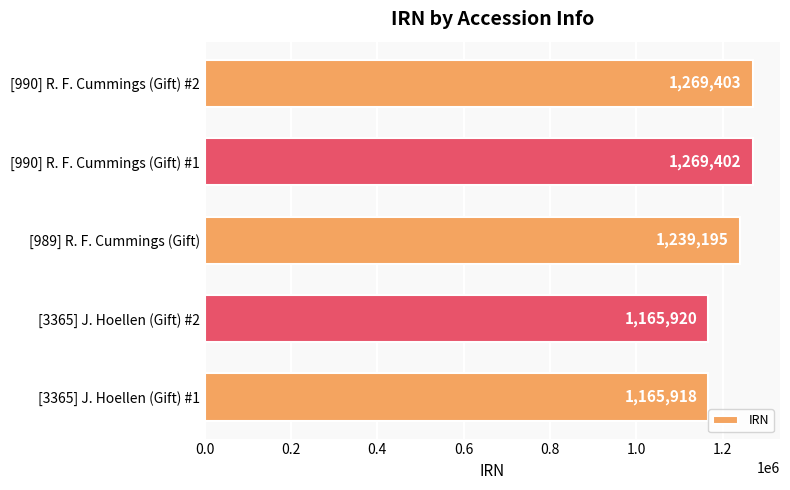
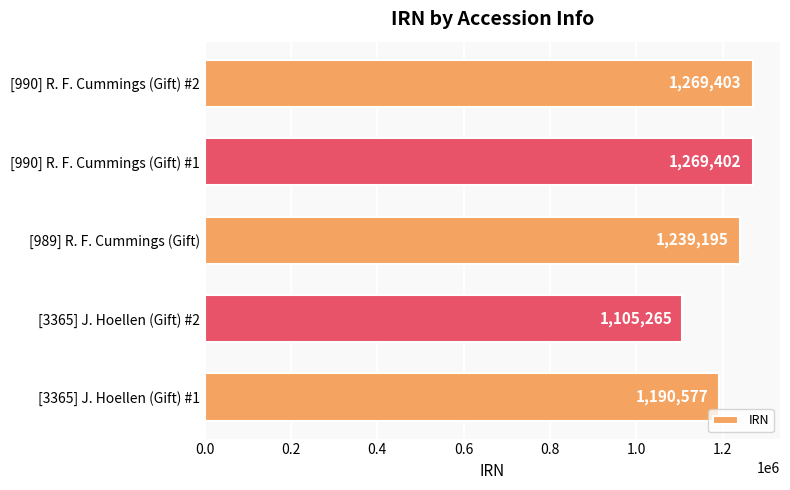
  {
    "[990] R. F. Cummings (Gift) #2": "1,269,403",
    "[990] R. F. Cummings (Gift) #1": "1,269,402",
    "[989] R. F. Cummings (Gift)": "1,239,195",
-   "[3365] J. Hoellen (Gift) #2": "1,165,920",
-   "[3365] J. Hoellen (Gift) #1": "1,165,918"
+   "[3365] J. Hoellen (Gift) #2": "1,105,265",
+   "[3365] J. Hoellen (Gift) #1": "1,190,577"
  }
